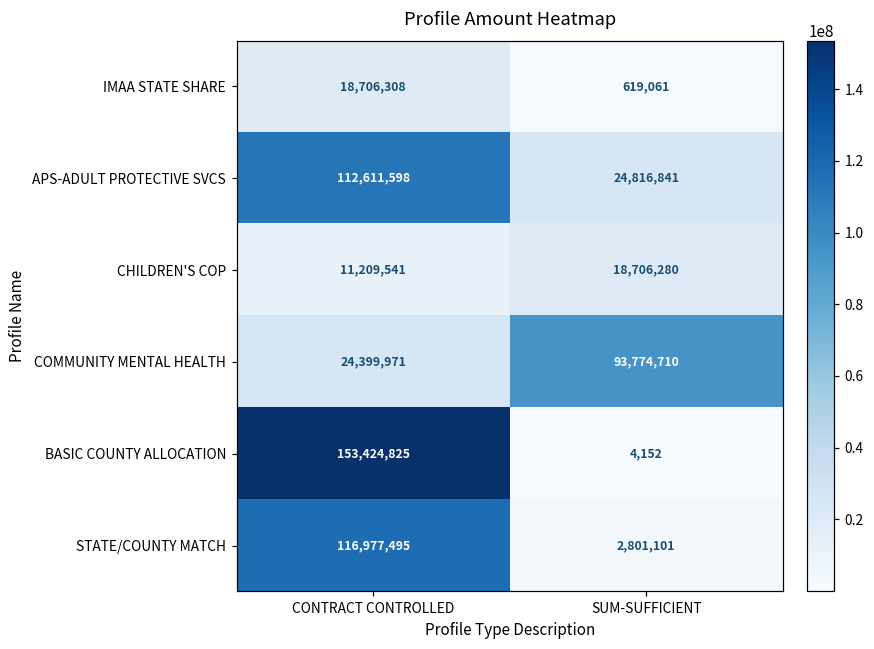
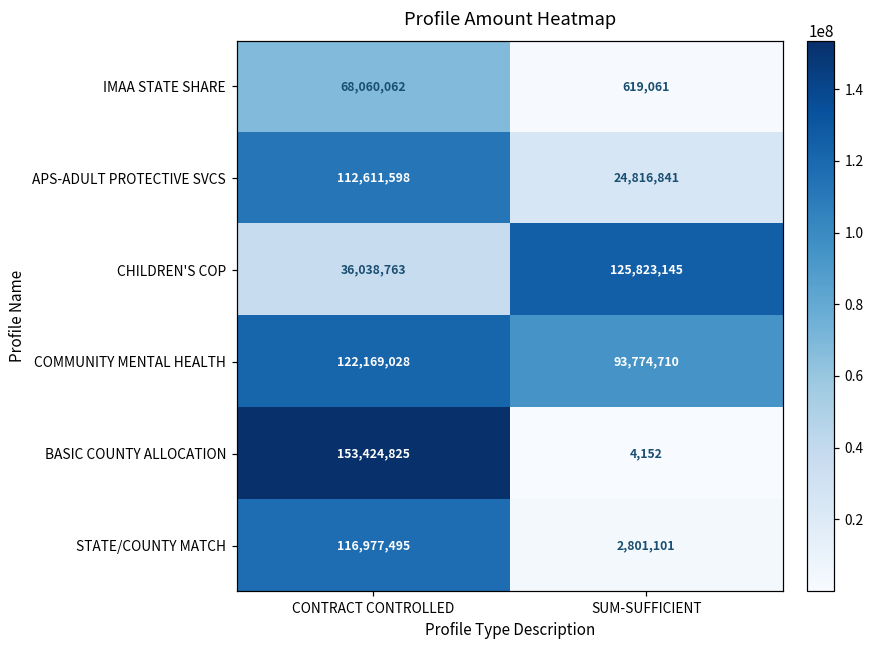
  {
    "IMAA STATE SHARE": {
-     "CONTRACT CONTROLLED": "18,706,308",
+     "CONTRACT CONTROLLED": "68,060,062",
      "SUM-SUFFICIENT": "619,061"
    },
    "APS-ADULT PROTECTIVE SVCS": {
      "CONTRACT CONTROLLED": "112,611,598",
      "SUM-SUFFICIENT": "24,816,841"
    },
    "CHILDREN'S COP": {
-     "CONTRACT CONTROLLED": "11,209,541",
-     "SUM-SUFFICIENT": "18,706,280"
+     "CONTRACT CONTROLLED": "36,038,763",
+     "SUM-SUFFICIENT": "125,823,145"
    },
    "COMMUNITY MENTAL HEALTH": {
-     "CONTRACT CONTROLLED": "24,399,971",
+     "CONTRACT CONTROLLED": "122,169,028",
      "SUM-SUFFICIENT": "93,774,710"
    },
    "BASIC COUNTY ALLOCATION": {
      "CONTRACT CONTROLLED": "153,424,825",
      "SUM-SUFFICIENT": "4,152"
    },
    "STATE/COUNTY MATCH": {
      "CONTRACT CONTROLLED": "116,977,495",
      "SUM-SUFFICIENT": "2,801,101"
    }
  }
